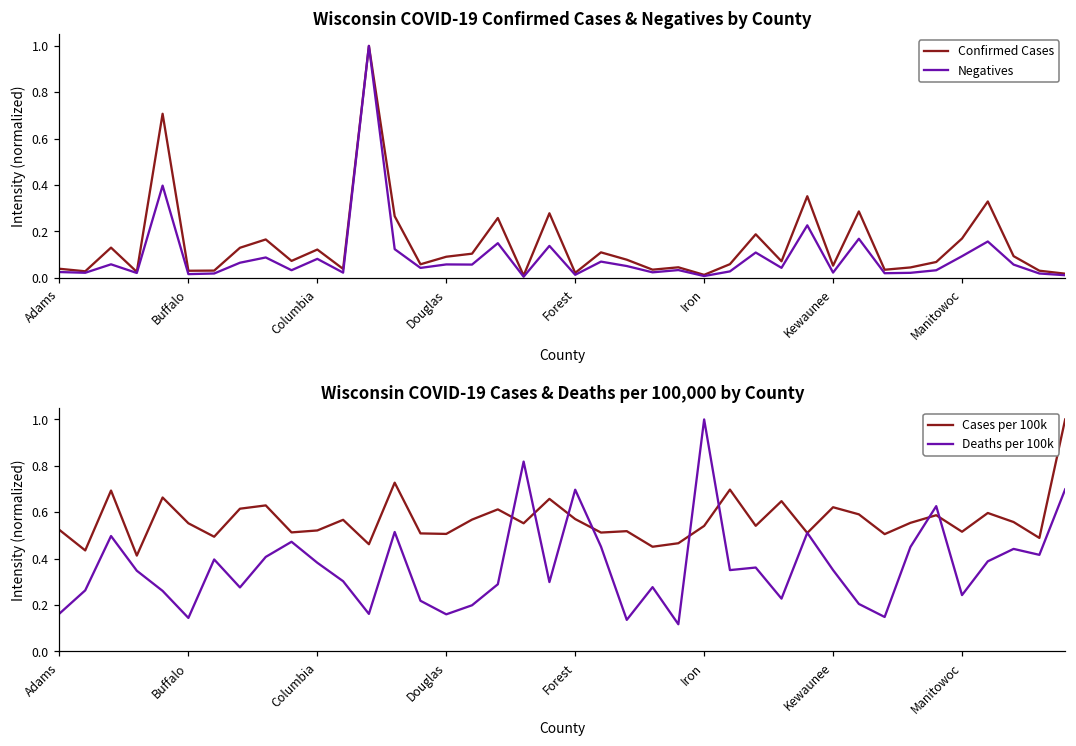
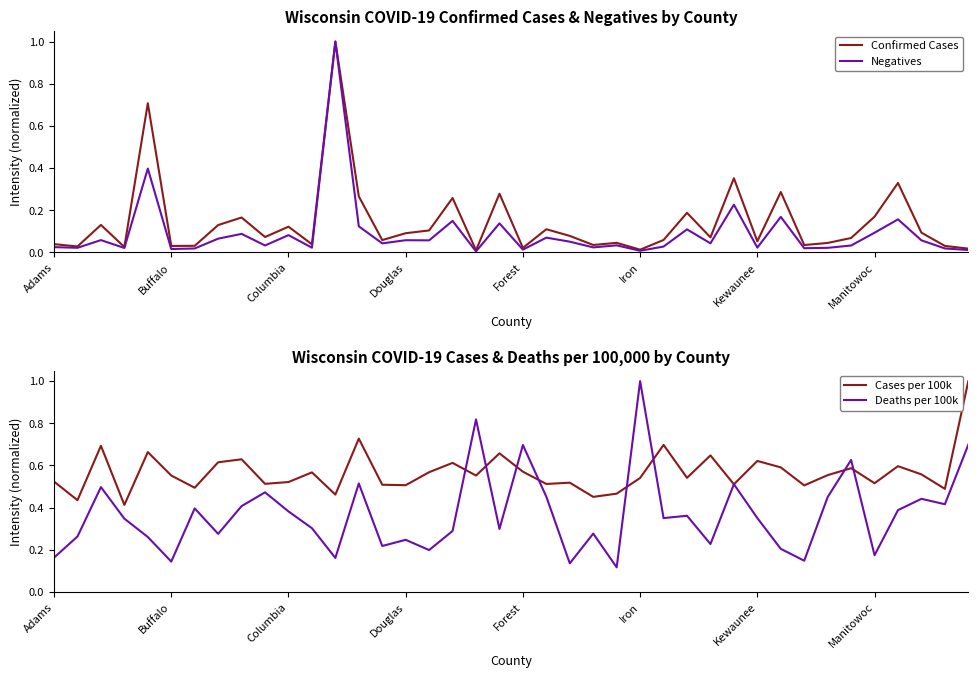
  {
    "Wisconsin COVID-19 Confirmed Cases & Negatives by County": {
      "Confirmed Cases": {
        "Adams": 0.04,
        "Buffalo": 0.03,
        "Columbia": 0.12,
        "Douglas": 0.09,
        "Kewaunee": 0.05,
        "Manitowoc": 0.17
      },
      "Negatives": {
        "Adams": 0.03,
        "Buffalo": 0.02,
        "Columbia": 0.08,
        "Douglas": 0.06,
        "Kewaunee": 0.02,
        "Manitowoc": 0.09
      }
    },
    "Wisconsin COVID-19 Cases & Deaths per 100,000 by County": {
      "Cases per 100k": {
        "Adams": 0.52,
        "Buffalo": 0.55,
        "Columbia": 0.52,
        "Douglas": 0.51,
        "Forest": 0.57,
        "Iron": 0.54,
        "Kewaunee": 0.62,
        "Manitowoc": 0.52
      },
      "Deaths per 100k": {
        "Adams": 0.16,
        "Buffalo": 0.14,
        "Columbia": 0.38,
-       "Douglas": 0.16,
+       "Douglas": 0.25,
        "Forest": 0.70,
        "Iron": 1.00,
        "Kewaunee": 0.35,
-       "Manitowoc": 0.24
+       "Manitowoc": 0.17
      }
    }
  }
